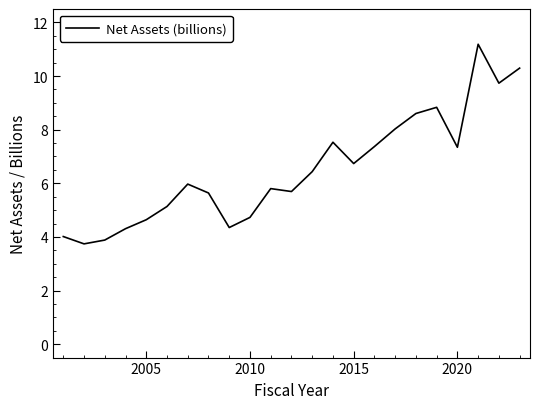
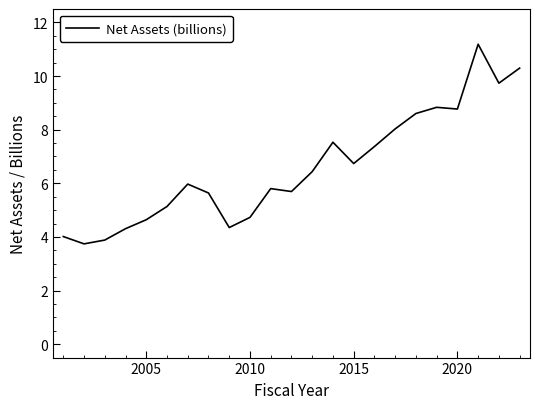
  {
    "2005": 4.6,
    "2010": 4.7,
    "2015": 6.7,
-   "2020": 7.3
+   "2020": 8.8
  }
